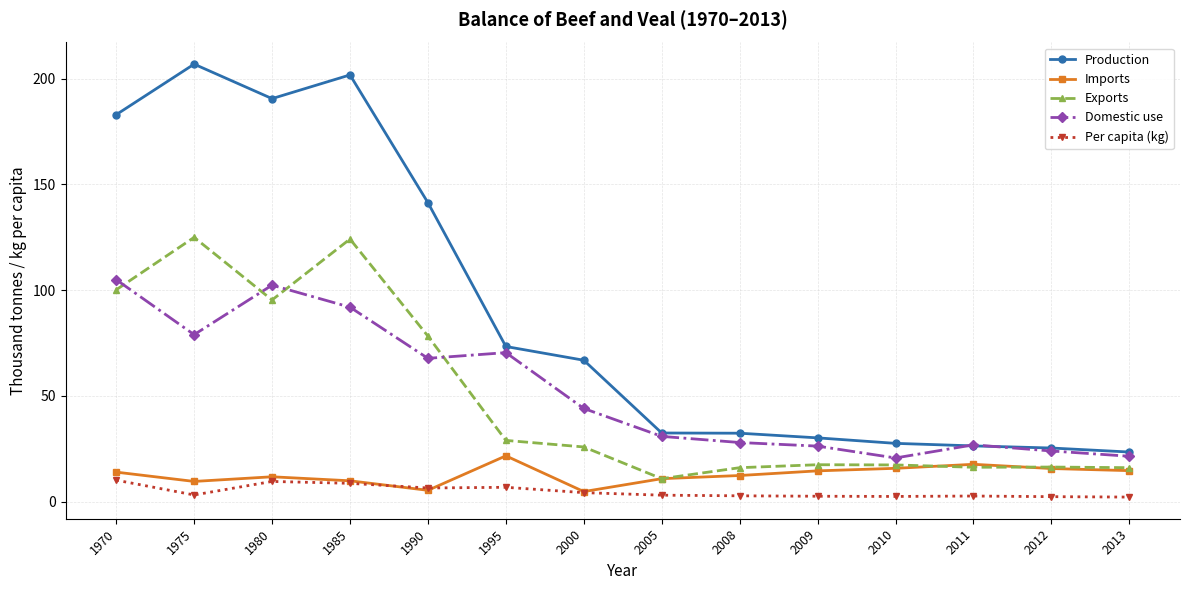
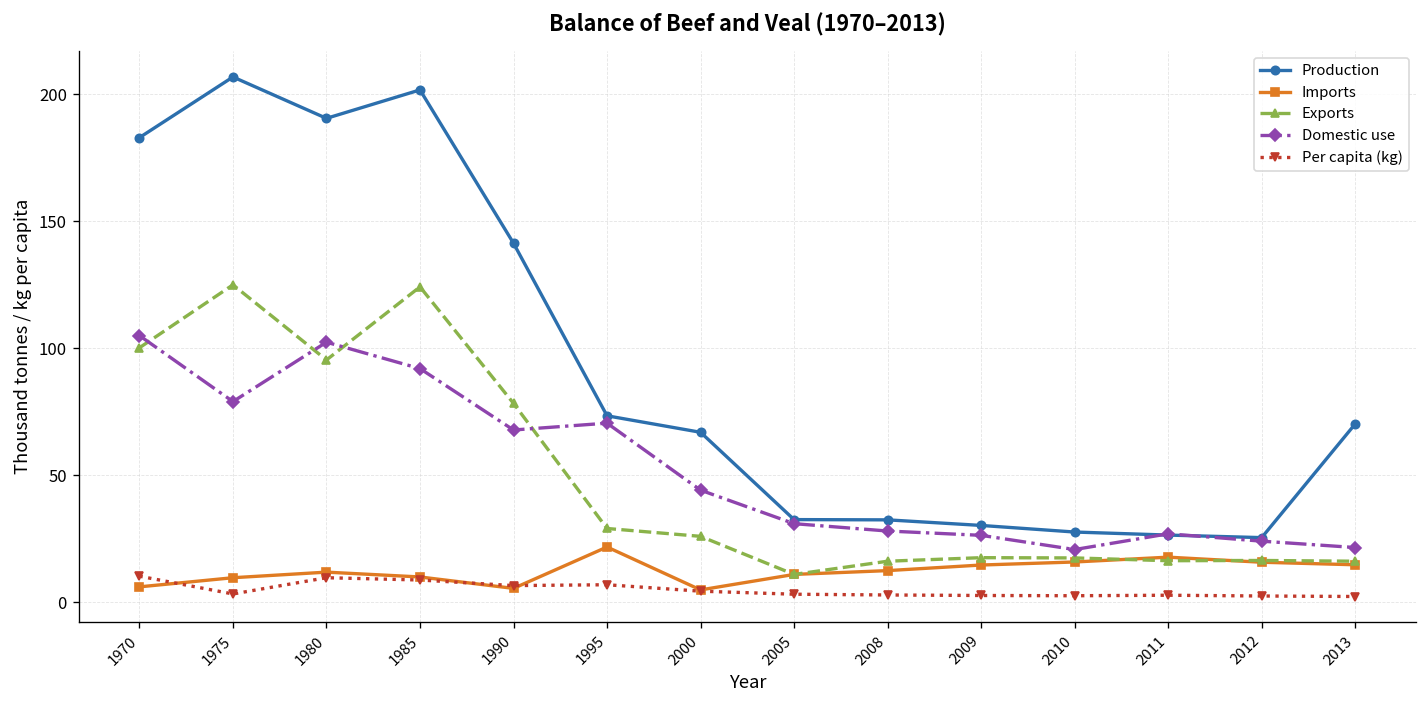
  {
    "Production": {
      "1970": 183,
      "1975": 207,
      "1980": 191,
      "1985": 202,
      "1990": 141,
      "1995": 73,
      "2000": 67,
      "2005": 33,
      "2008": 32,
      "2009": 30,
      "2010": 28,
      "2012": 25,
-     "2013": 24
+     "2013": 70
    },
    "Imports": {
-     "1970": 14,
+     "1970": 6,
      "1975": 10,
      "1980": 12,
      "1995": 22,
      "2008": 12,
      "2009": 15,
      "2010": 16,
      "2011": 18,
      "2013": 15
    },
    "Exports": {
      "1970": 100,
      "1975": 125,
      "1980": 95,
      "1985": 124,
      "1990": 78,
      "1995": 29,
      "2000": 26,
      "2008": 16,
      "2009": 18,
      "2010": 17,
      "2011": 16,
      "2013": 16
    },
    "Domestic use": {
      "1970": 105,
      "1975": 79,
      "1980": 102,
      "1985": 92,
      "1990": 68,
      "1995": 71,
      "2000": 44,
      "2005": 31,
      "2008": 28,
      "2009": 26,
      "2010": 21,
      "2012": 24,
      "2013": 22
    },
    "Per capita (kg)": {
      "1970": 10,
      "1975": 3,
      "1980": 10,
      "1995": 7,
      "2005": 3,
      "2008": 3,
      "2009": 3,
      "2010": 3,
      "2011": 3,
      "2012": 2,
      "2013": 2
    }
  }
